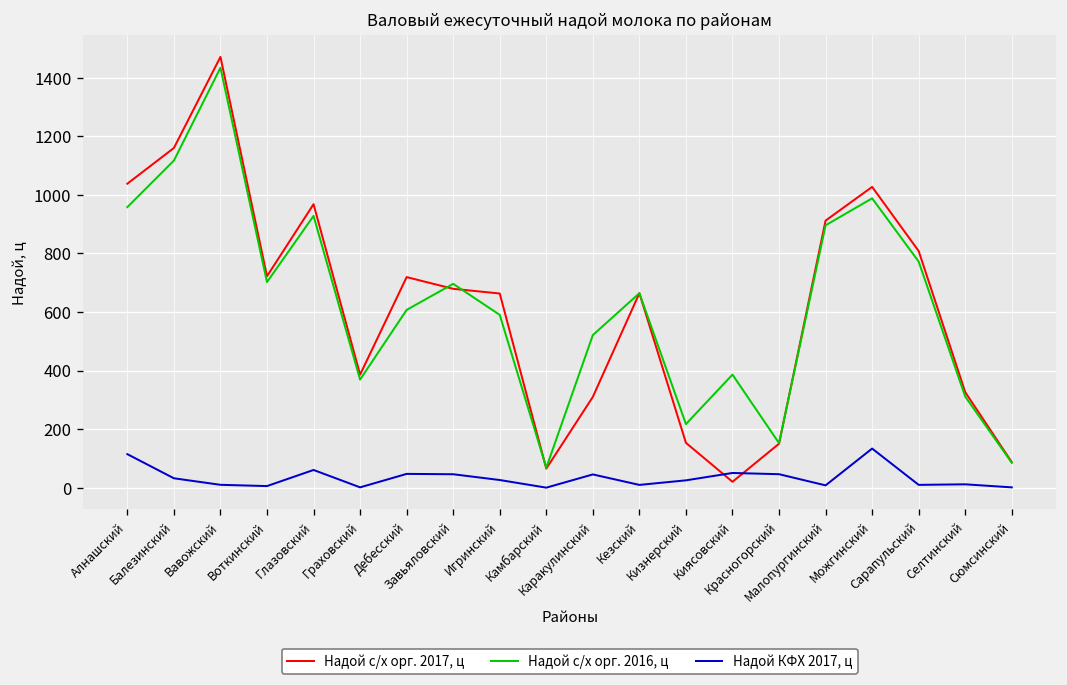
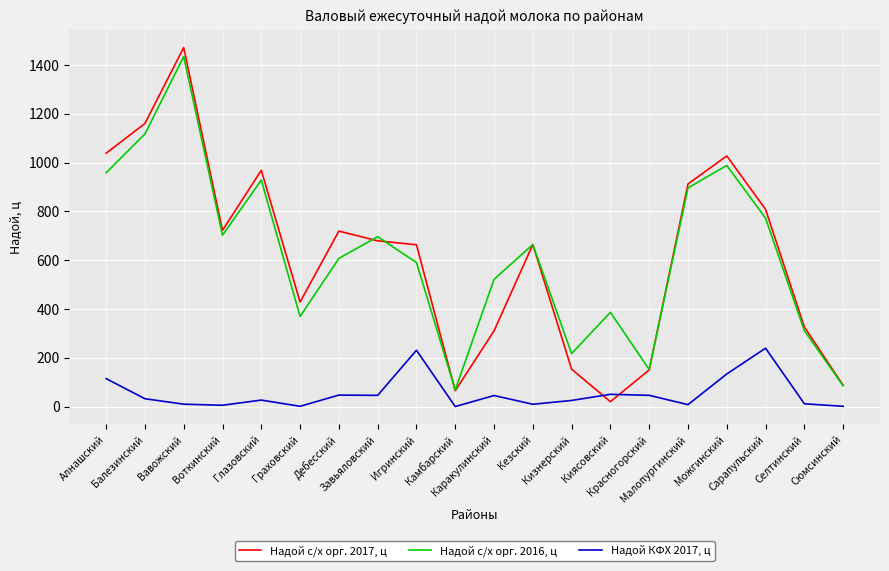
  {
    "Надой с/х орг. 2017, ц": {
      "Алнашский": 1040,
      "Балезинский": 1160,
      "Вавожский": 1470,
      "Воткинский": 720,
      "Глазовский": 970,
-     "Граховский": 390,
+     "Граховский": 430,
      "Дебесский": 720,
      "Завьяловский": 680,
      "Игринский": 660,
      "Каракулинский": 310,
      "Кизнерский": 150,
      "Киясовский": 20,
      "Малопургинский": 910,
      "Можгинский": 1030,
      "Сарапульский": 810,
      "Селтинский": 330
    },
    "Надой с/х орг. 2016, ц": {
      "Алнашский": 960,
      "Балезинский": 1120,
      "Вавожский": 1430,
      "Воткинский": 700,
      "Глазовский": 930,
      "Граховский": 370,
      "Дебесский": 610,
      "Завьяловский": 700,
      "Игринский": 590,
      "Каракулинский": 520,
      "Кизнерский": 220,
      "Киясовский": 390,
      "Малопургинский": 900,
      "Можгинский": 990,
      "Сарапульский": 770,
      "Селтинский": 310
    },
    "Надой КФХ 2017, ц": {
      "Алнашский": 110,
      "Балезинский": 30,
      "Вавожский": 10,
      "Воткинский": 10,
-     "Глазовский": 60,
+     "Глазовский": 30,
      "Граховский": 0,
      "Дебесский": 50,
      "Завьяловский": 50,
-     "Игринский": 30,
+     "Игринский": 230,
      "Камбарский": 0,
      "Каракулинский": 50,
      "Кезский": 10,
      "Кизнерский": 30,
      "Киясовский": 50,
      "Красногорский": 50,
      "Малопургинский": 10,
      "Можгинский": 130,
-     "Сарапульский": 10,
+     "Сарапульский": 240,
      "Селтинский": 10,
      "Сюмсинский": 0
    }
  }
